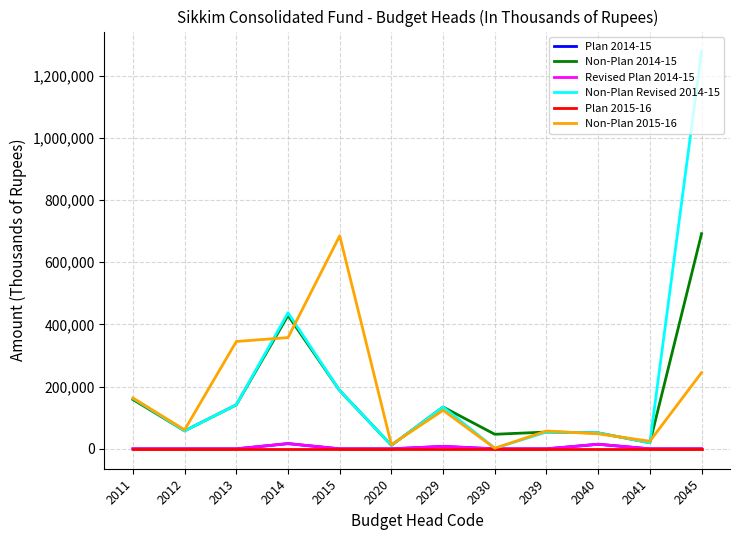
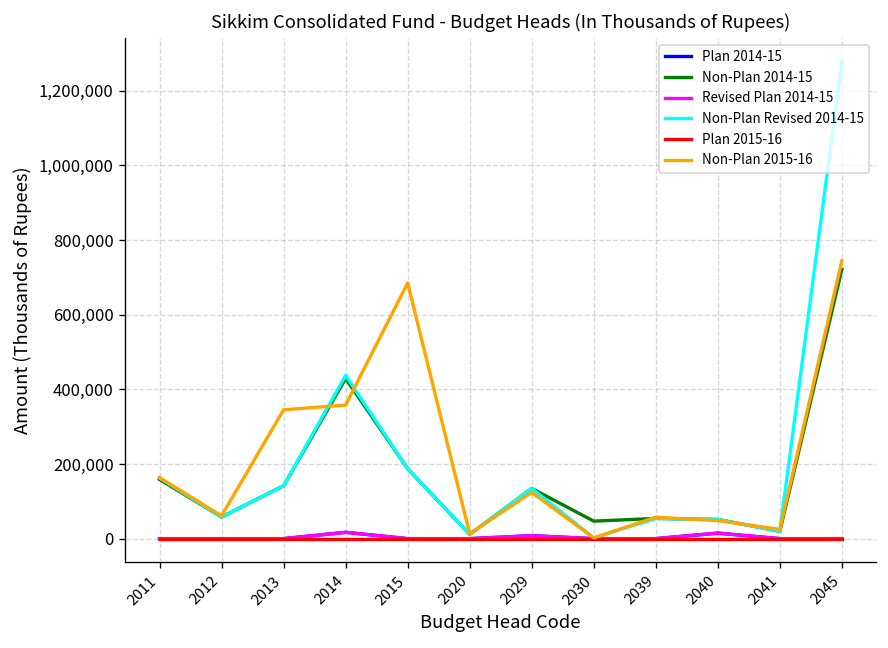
  {
    "Revised Plan 2014-15": {
      "2014": "20,000",
      "2040": "10,000"
    },
    "Non-Plan 2014-15": {
      "2014": "430,000",
      "2030": "50,000",
-     "2045": "690,000"
+     "2045": "720,000"
    },
    "Non-Plan Revised 2014-15": {
      "2014": "440,000"
    },
    "Plan 2015-16": {
      "2014": "0",
      "2040": "0"
    },
    "Non-Plan 2015-16": {
      "2013": "350,000",
      "2014": "360,000",
      "2015": "680,000",
      "2029": "120,000",
-     "2045": "250,000"
+     "2045": "740,000"
    }
  }
